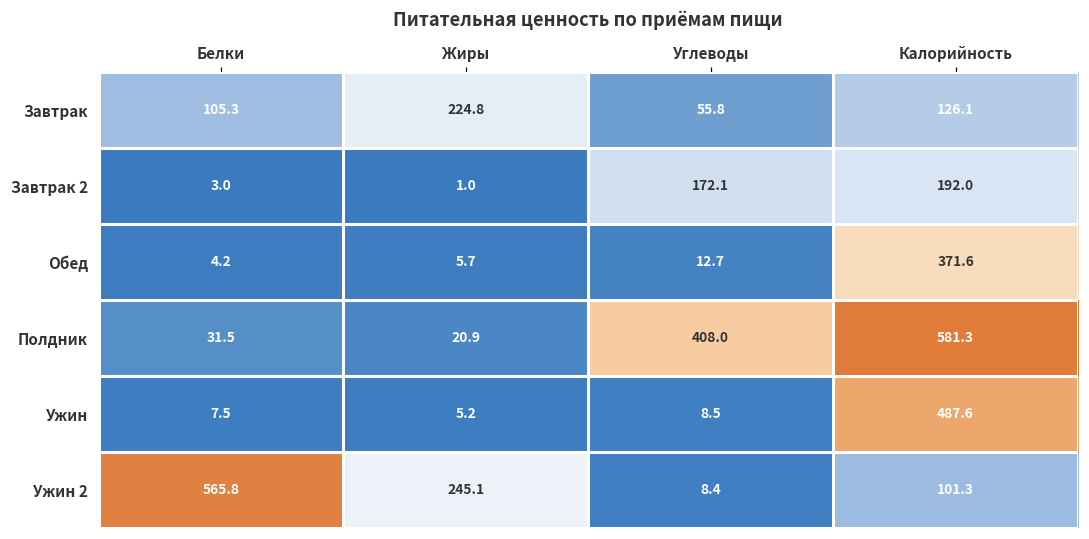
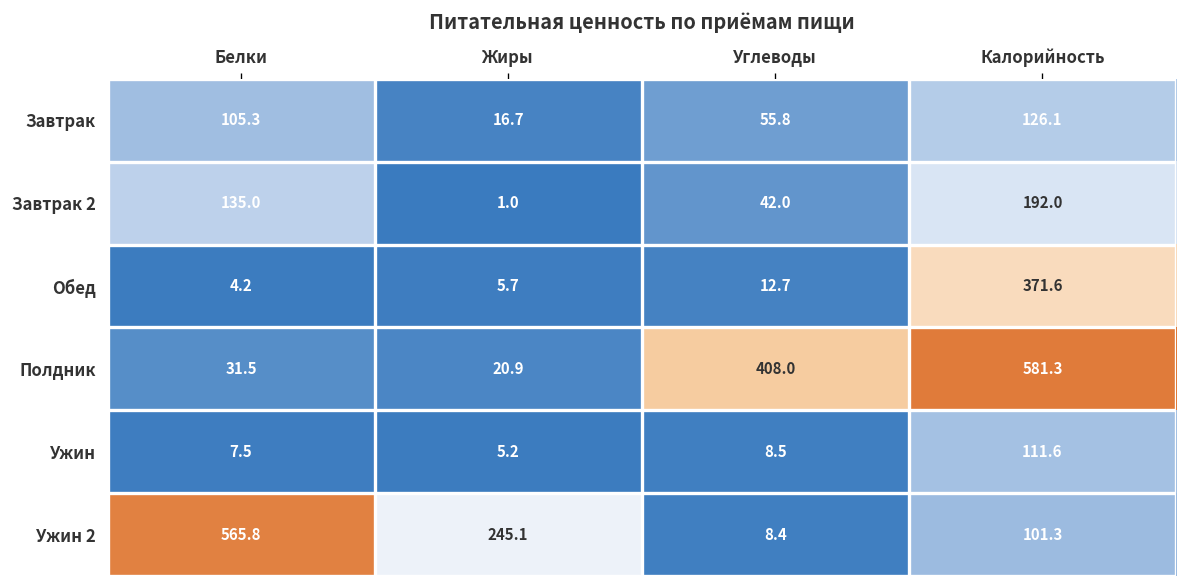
  {
    "Завтрак": {
      "Белки": 105.3,
-     "Жиры": 224.8,
+     "Жиры": 16.7,
      "Углеводы": 55.8,
      "Калорийность": 126.1
    },
    "Завтрак 2": {
-     "Белки": 3.0,
+     "Белки": 135.0,
      "Жиры": 1.0,
-     "Углеводы": 172.1,
+     "Углеводы": 42.0,
      "Калорийность": 192.0
    },
    "Обед": {
      "Белки": 4.2,
      "Жиры": 5.7,
      "Углеводы": 12.7,
      "Калорийность": 371.6
    },
    "Полдник": {
      "Белки": 31.5,
      "Жиры": 20.9,
      "Углеводы": 408.0,
      "Калорийность": 581.3
    },
    "Ужин": {
      "Белки": 7.5,
      "Жиры": 5.2,
      "Углеводы": 8.5,
-     "Калорийность": 487.6
+     "Калорийность": 111.6
    },
    "Ужин 2": {
      "Белки": 565.8,
      "Жиры": 245.1,
      "Углеводы": 8.4,
      "Калорийность": 101.3
    }
  }
